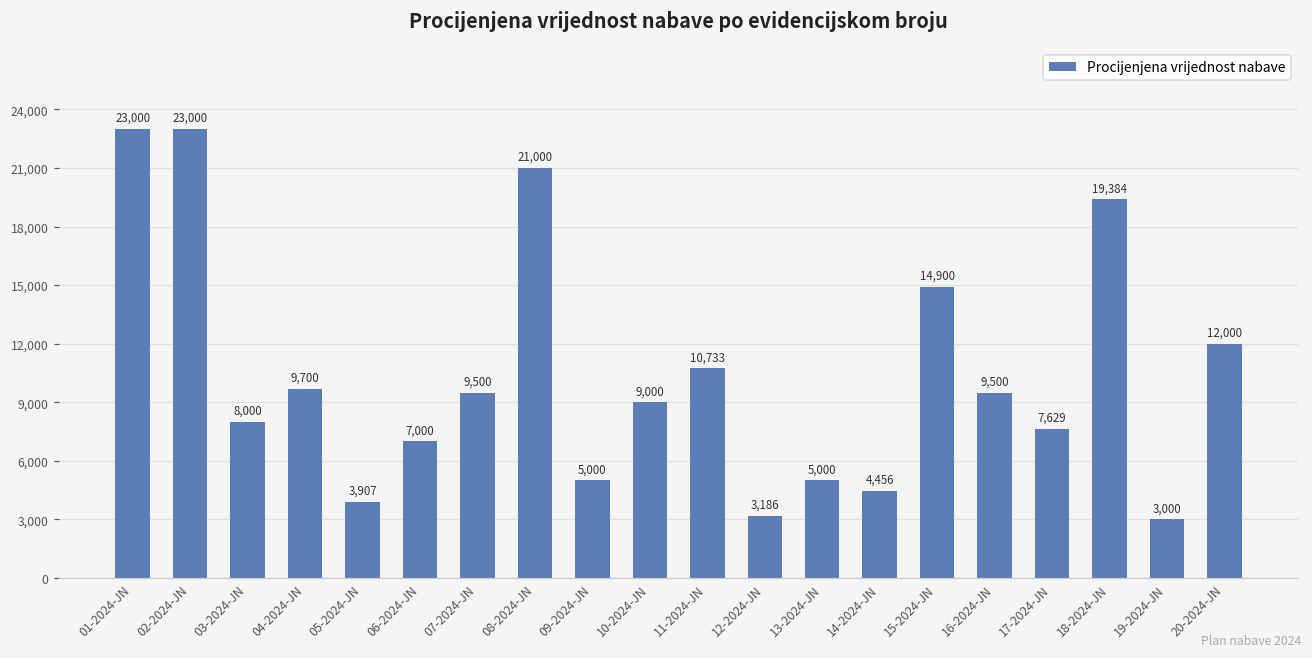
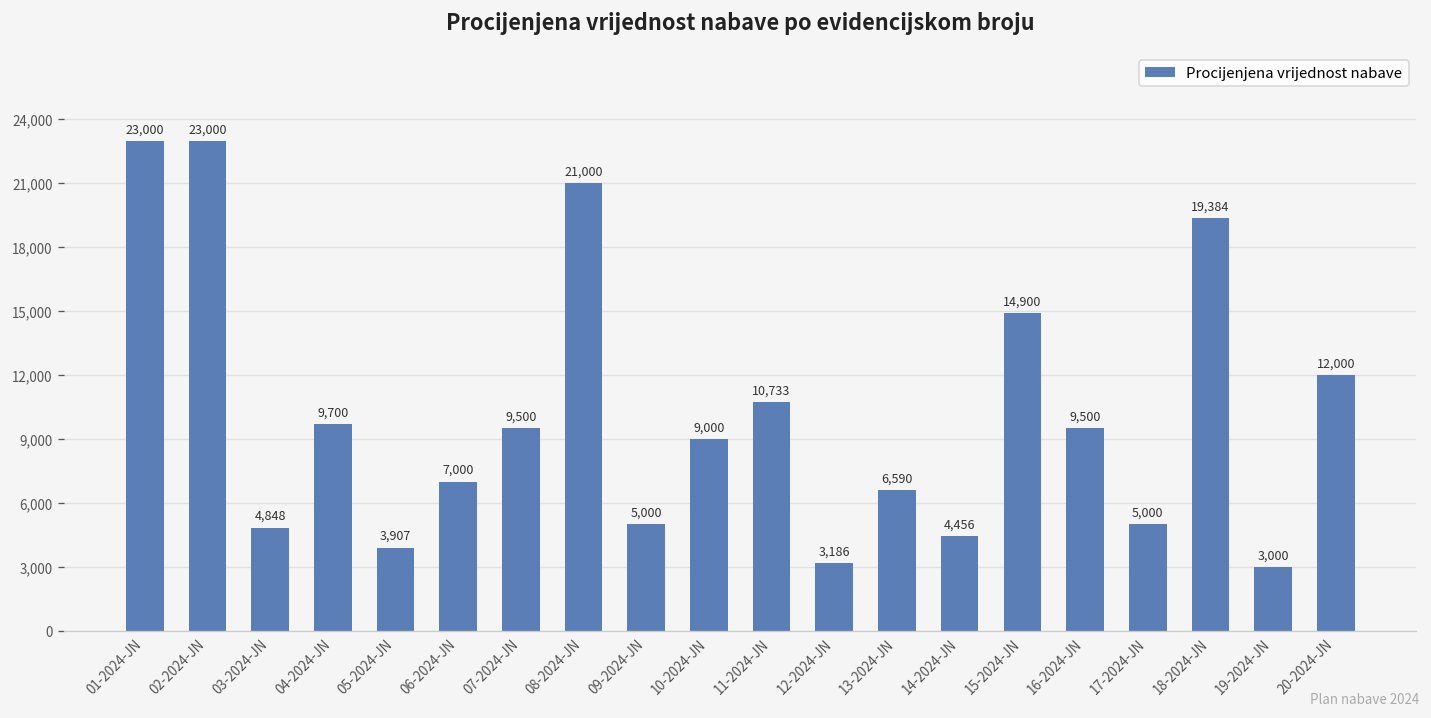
  {
    "01-2024-JN": "23,000",
    "02-2024-JN": "23,000",
-   "03-2024-JN": "8,000",
+   "03-2024-JN": "4,848",
    "04-2024-JN": "9,700",
    "05-2024-JN": "3,907",
    "06-2024-JN": "7,000",
    "07-2024-JN": "9,500",
    "08-2024-JN": "21,000",
    "09-2024-JN": "5,000",
    "10-2024-JN": "9,000",
    "11-2024-JN": "10,733",
    "12-2024-JN": "3,186",
-   "13-2024-JN": "5,000",
+   "13-2024-JN": "6,590",
    "14-2024-JN": "4,456",
    "15-2024-JN": "14,900",
    "16-2024-JN": "9,500",
-   "17-2024-JN": "7,629",
+   "17-2024-JN": "5,000",
    "18-2024-JN": "19,384",
    "19-2024-JN": "3,000",
    "20-2024-JN": "12,000"
  }
